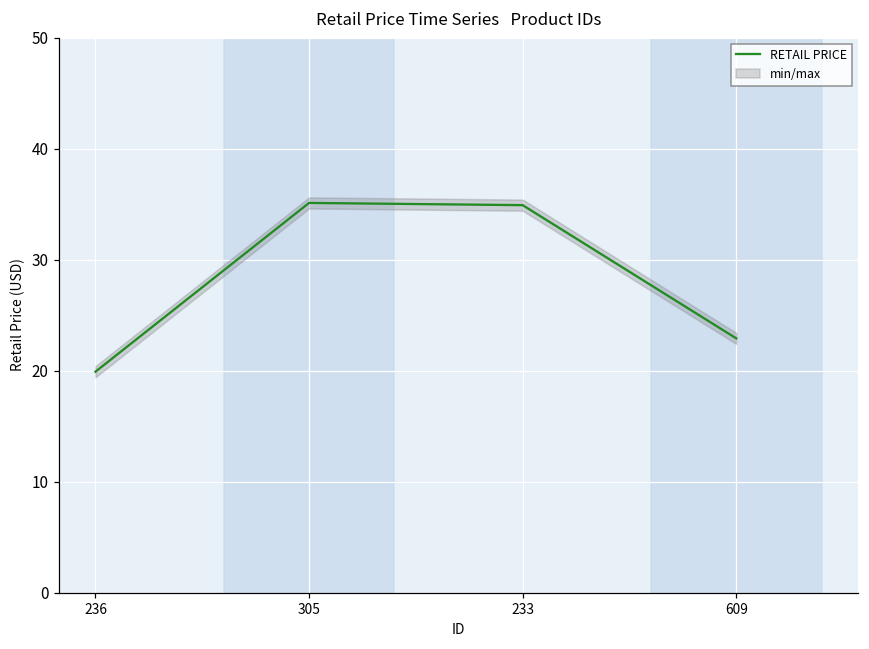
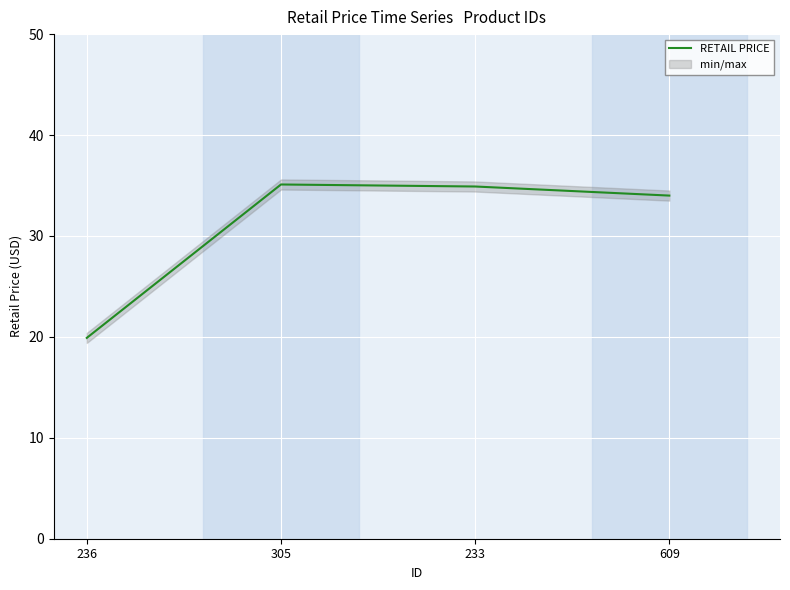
  {
    "RETAIL PRICE": {
      "236": 19.9,
      "305": 35.1,
      "233": 34.9,
-     "609": 22.9
+     "609": 34.0
    }
  }
